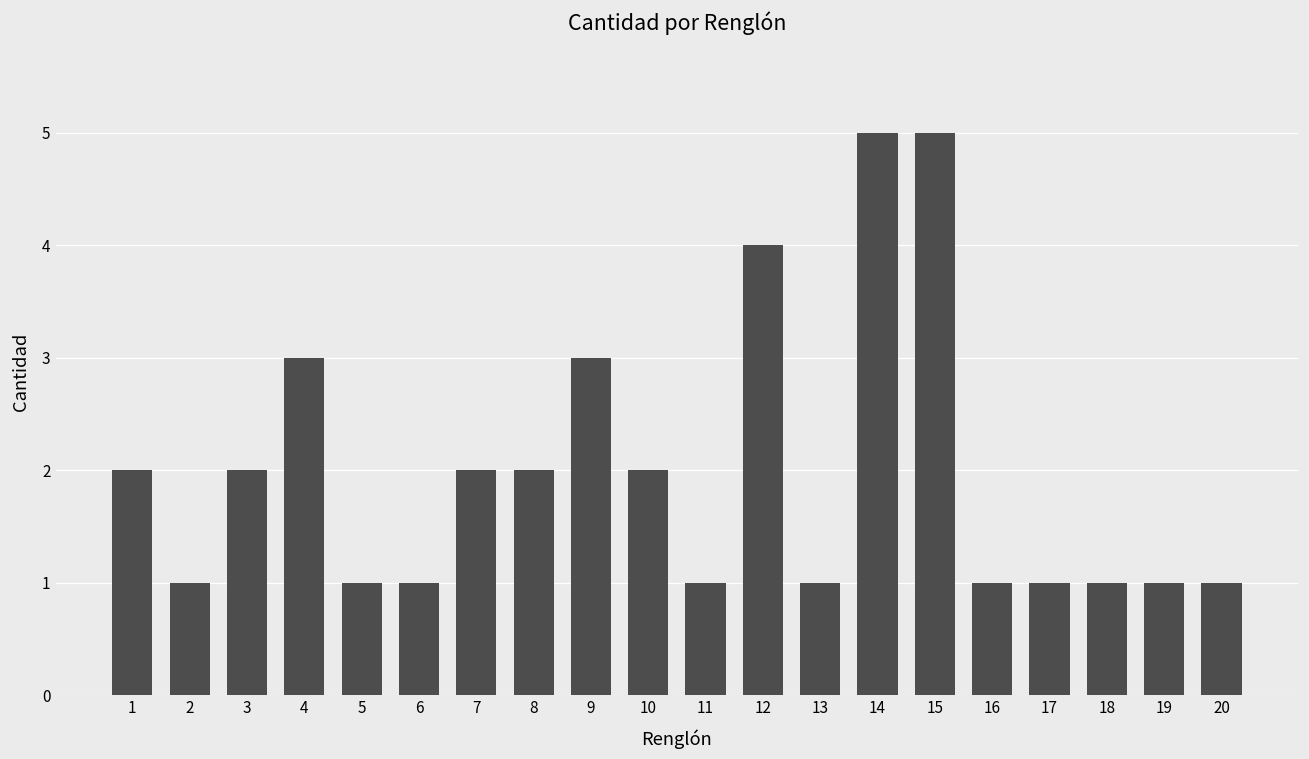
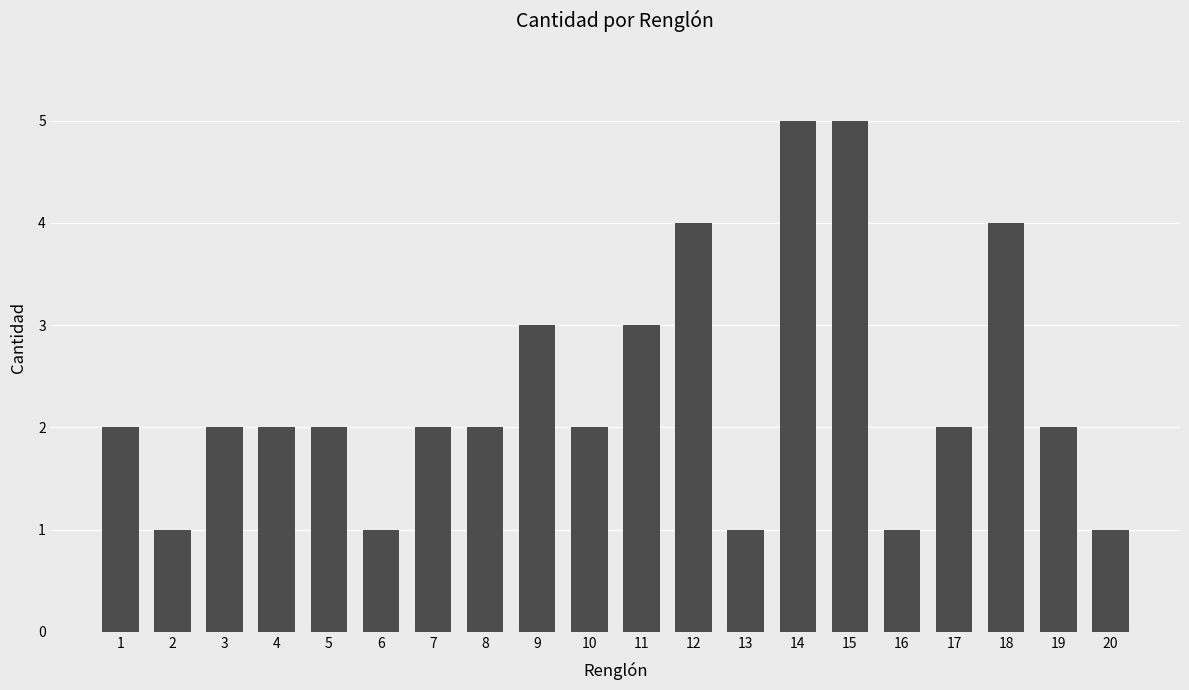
  {
    "1": 2,
    "2": 1,
    "3": 2,
-   "4": 3,
-   "5": 1,
+   "4": 2,
+   "5": 2,
    "6": 1,
    "7": 2,
    "8": 2,
    "9": 3,
    "10": 2,
-   "11": 1,
+   "11": 3,
    "12": 4,
    "13": 1,
    "14": 5,
    "15": 5,
    "16": 1,
-   "17": 1,
-   "18": 1,
-   "19": 1,
+   "17": 2,
+   "18": 4,
+   "19": 2,
    "20": 1
  }
